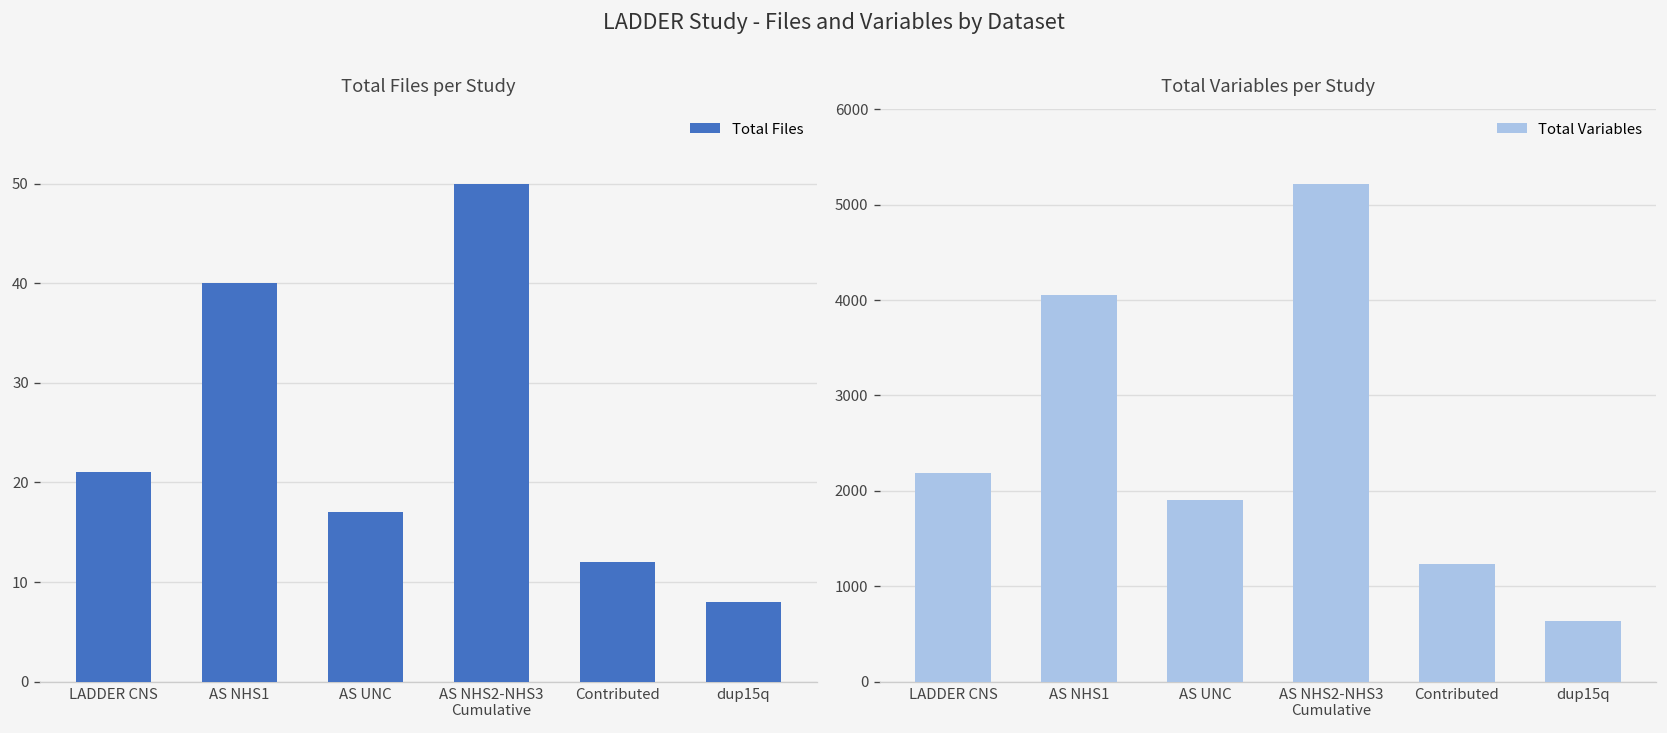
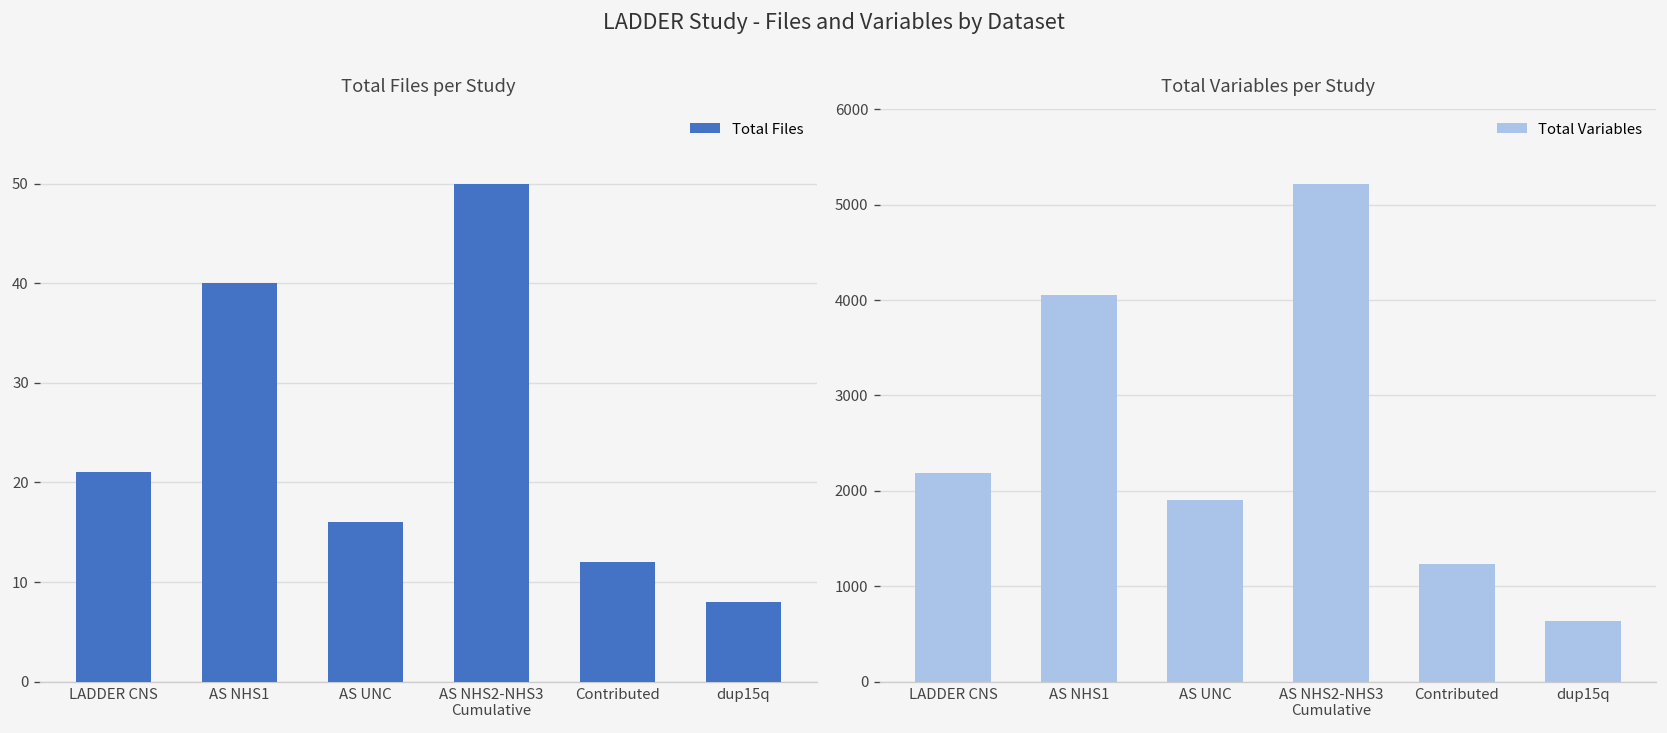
  {
    "Total Files per Study": {
      "LADDER CNS": 21,
      "AS NHS1": 40,
-     "AS UNC": 17,
+     "AS UNC": 16,
      "AS NHS2-NHS3 Cumulative": 50,
      "Contributed": 12,
      "dup15q": 8
    },
    "Total Variables per Study": {
      "LADDER CNS": 2200,
      "AS NHS1": 4000,
      "AS UNC": 1900,
      "AS NHS2-NHS3 Cumulative": 5200,
      "Contributed": 1200,
      "dup15q": 600
    }
  }
